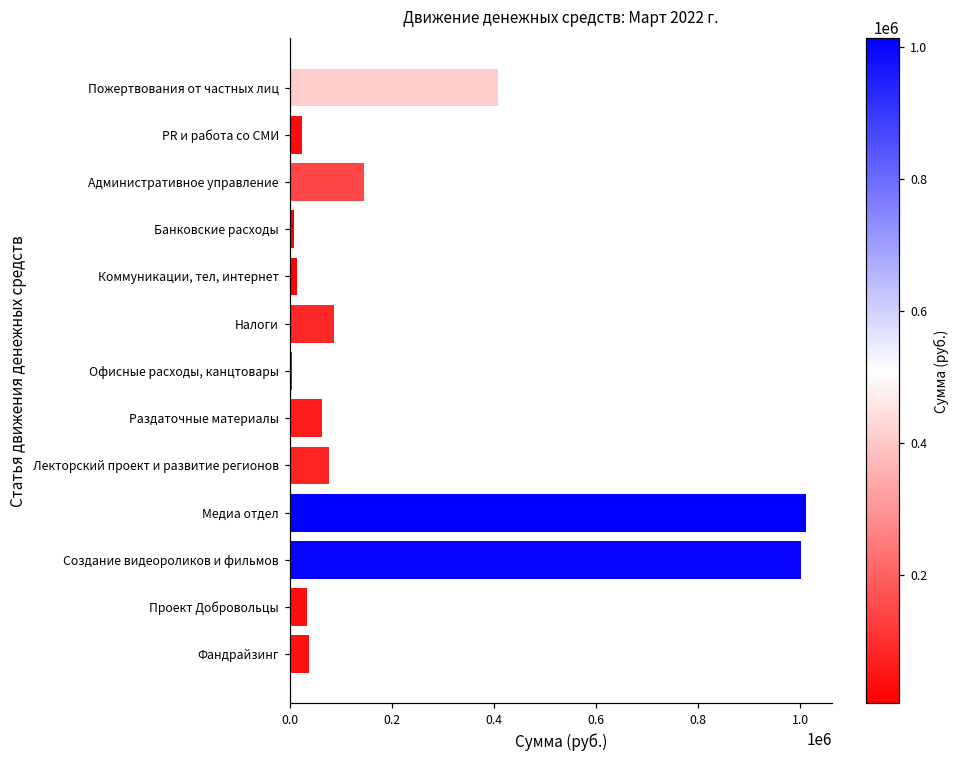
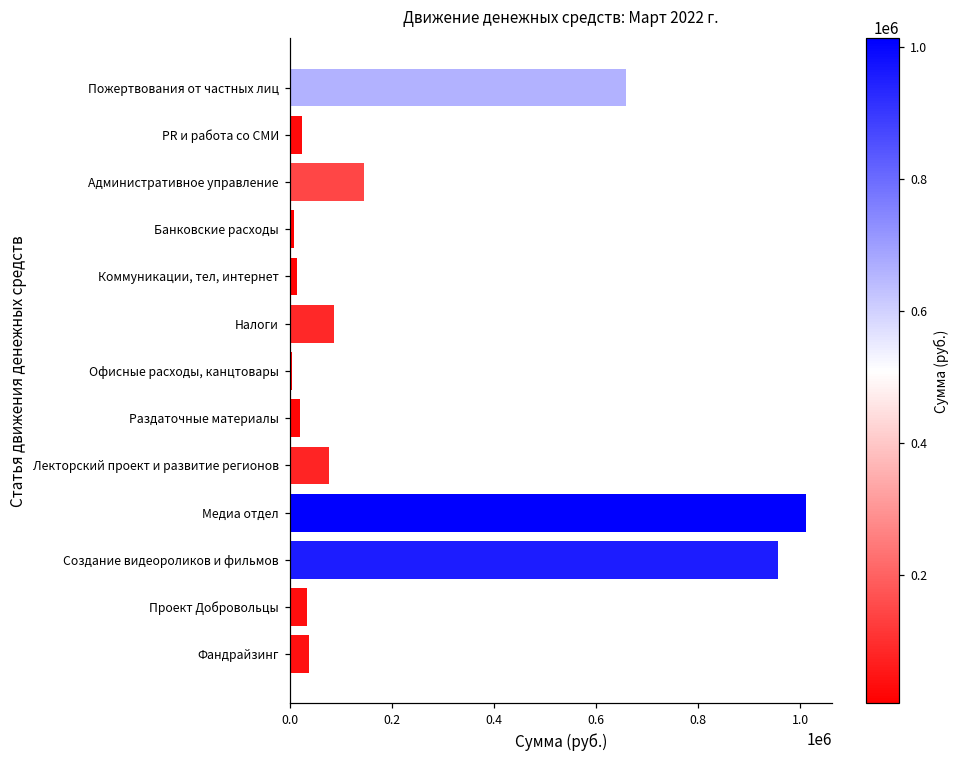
  {
-   "Пожертвования от частных лиц": 410000,
+   "Пожертвования от частных лиц": 660000,
    "PR и работа со СМИ": 30000,
    "Административное управление": 150000,
    "Банковские расходы": 10000,
    "Коммуникации, тел, интернет": 20000,
    "Налоги": 90000,
-   "Раздаточные материалы": 60000,
+   "Раздаточные материалы": 20000,
    "Лекторский проект и развитие регионов": 80000,
    "Медиа отдел": 1010000,
-   "Создание видеороликов и фильмов": 1000000,
+   "Создание видеороликов и фильмов": 960000,
    "Проект Добровольцы": 40000,
    "Фандрайзинг": 40000
  }
